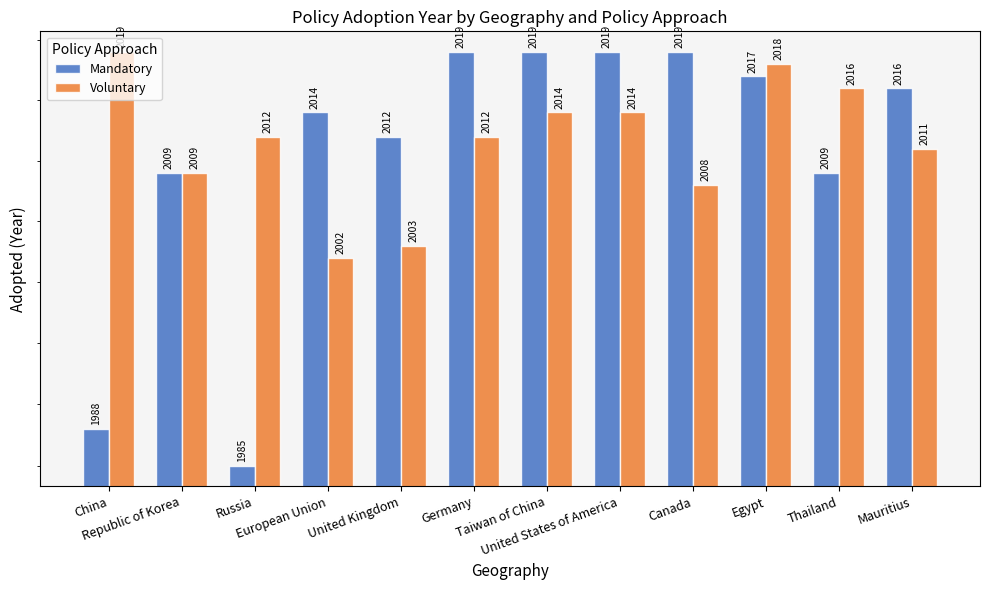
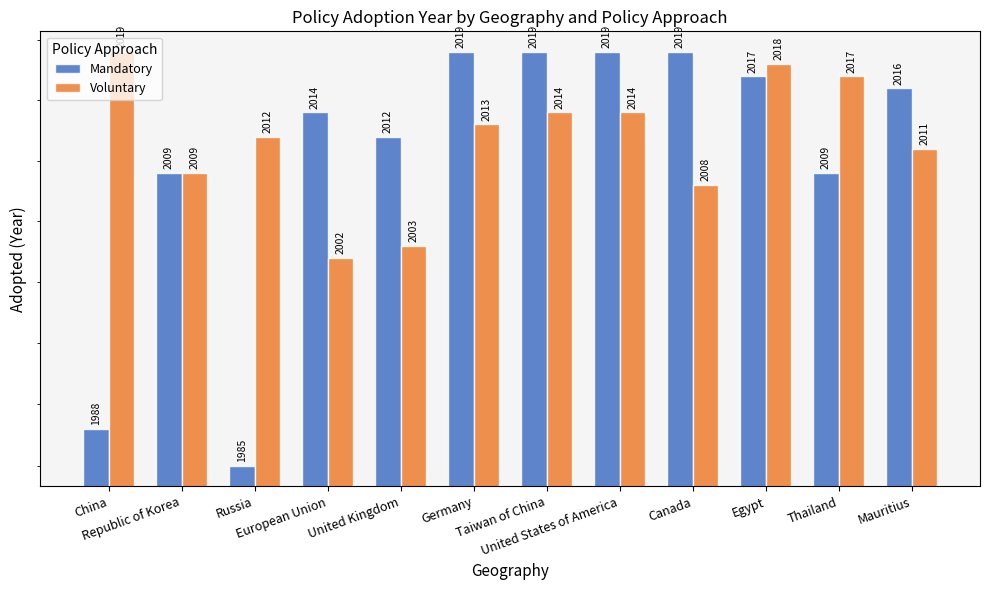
  {
    "Mandatory": {
      "China": 1988,
      "Republic of Korea": 2009,
      "Russia": 1985,
      "European Union": 2014,
      "United Kingdom": 2012,
      "Germany": 2019,
      "Taiwan of China": 2019,
      "United States of America": 2019,
      "Canada": 2019,
      "Egypt": 2017,
      "Thailand": 2009,
      "Mauritius": 2016
    },
    "Voluntary": {
      "Republic of Korea": 2009,
      "Russia": 2012,
      "European Union": 2002,
      "United Kingdom": 2003,
-     "Germany": 2012,
+     "Germany": 2013,
      "Taiwan of China": 2014,
      "United States of America": 2014,
      "Canada": 2008,
      "Egypt": 2018,
-     "Thailand": 2016,
+     "Thailand": 2017,
      "Mauritius": 2011
    }
  }
